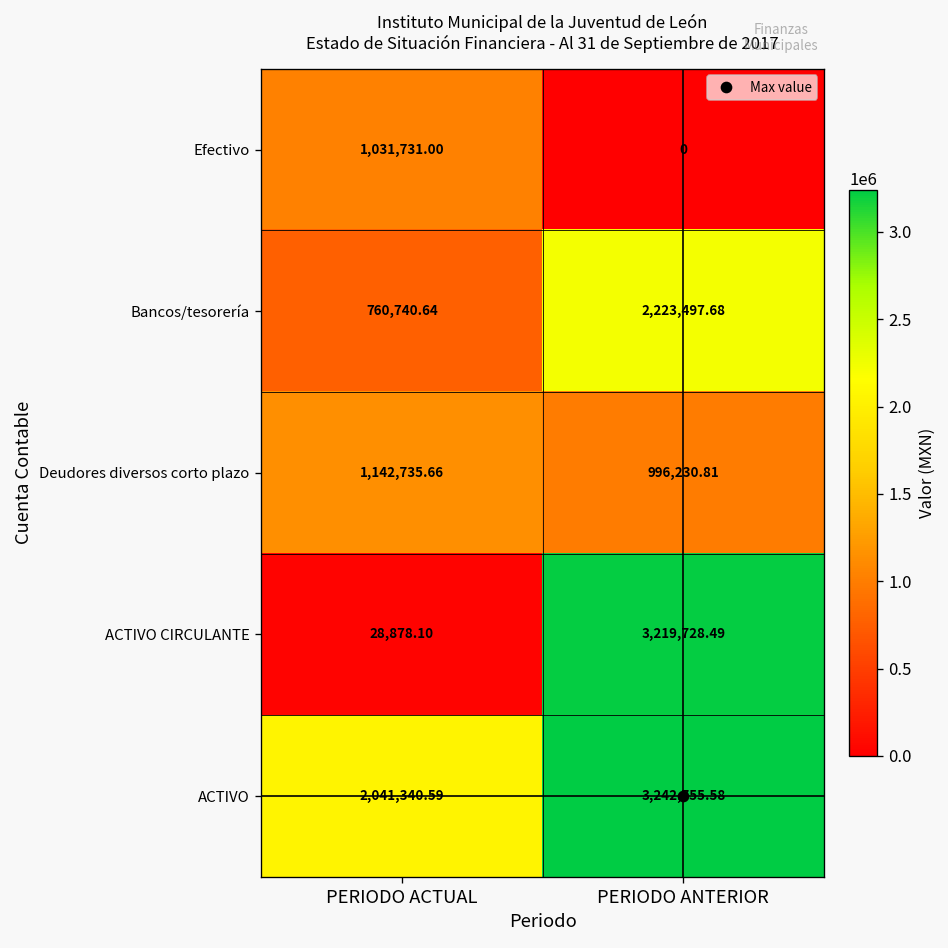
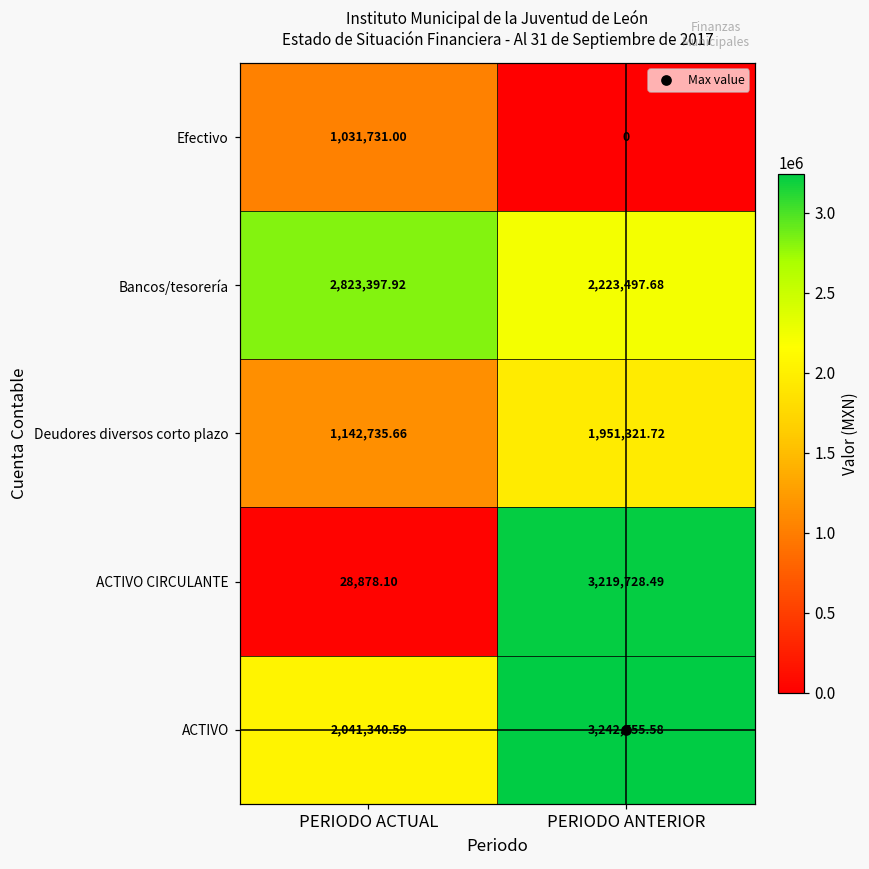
  {
    "Efectivo": {
      "PERIODO ACTUAL": "1,031,731.00",
      "PERIODO ANTERIOR": "0"
    },
    "Bancos/tesorería": {
-     "PERIODO ACTUAL": "760,740.64",
+     "PERIODO ACTUAL": "2,823,397.92",
      "PERIODO ANTERIOR": "2,223,497.68"
    },
    "Deudores diversos corto plazo": {
      "PERIODO ACTUAL": "1,142,735.66",
-     "PERIODO ANTERIOR": "996,230.81"
+     "PERIODO ANTERIOR": "1,951,321.72"
    },
    "ACTIVO CIRCULANTE": {
      "PERIODO ACTUAL": "28,878.10",
      "PERIODO ANTERIOR": "3,219,728.49"
    },
    "ACTIVO": {
      "PERIODO ACTUAL": "2,041,340.59"
    }
  }
